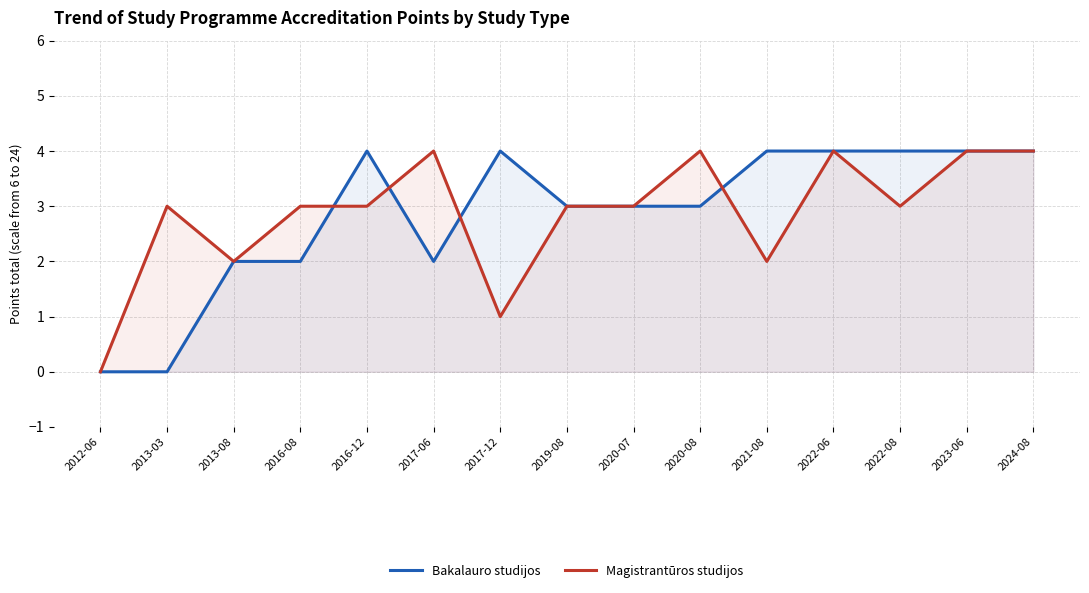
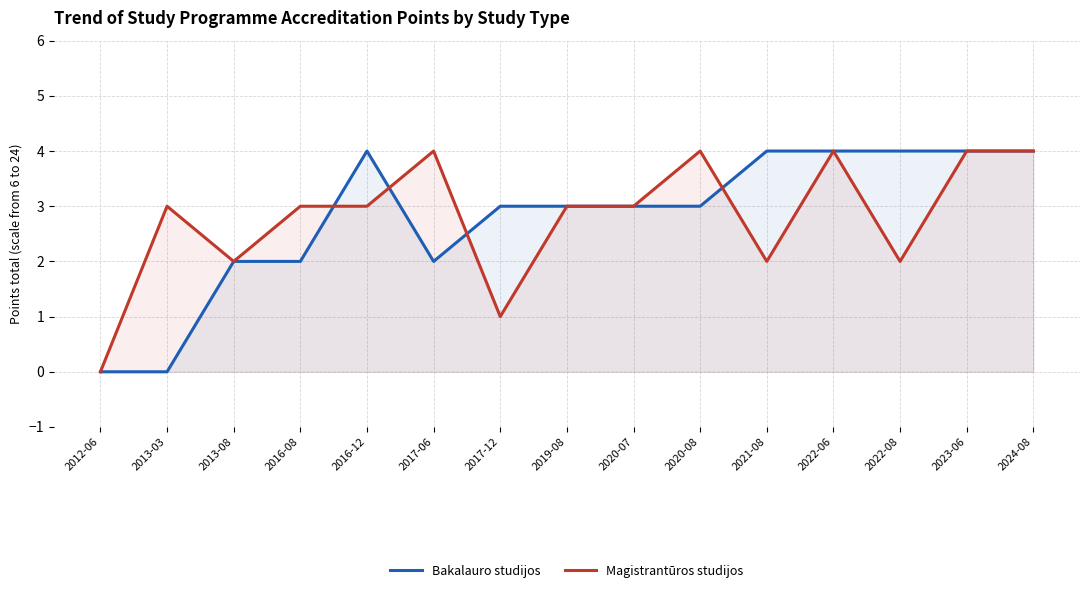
  {
    "Bakalauro studijos": {
      "2013-03": 0,
      "2016-08": 2,
      "2016-12": 4,
      "2017-06": 2,
-     "2017-12": 4,
+     "2017-12": 3,
      "2020-08": 3,
      "2021-08": 4,
      "2022-08": 4
    },
    "Magistrantūros studijos": {
      "2013-03": 3,
      "2016-08": 3,
      "2016-12": 3,
      "2017-06": 4,
      "2017-12": 1,
      "2020-08": 4,
      "2021-08": 2,
-     "2022-08": 3
+     "2022-08": 2
    }
  }
